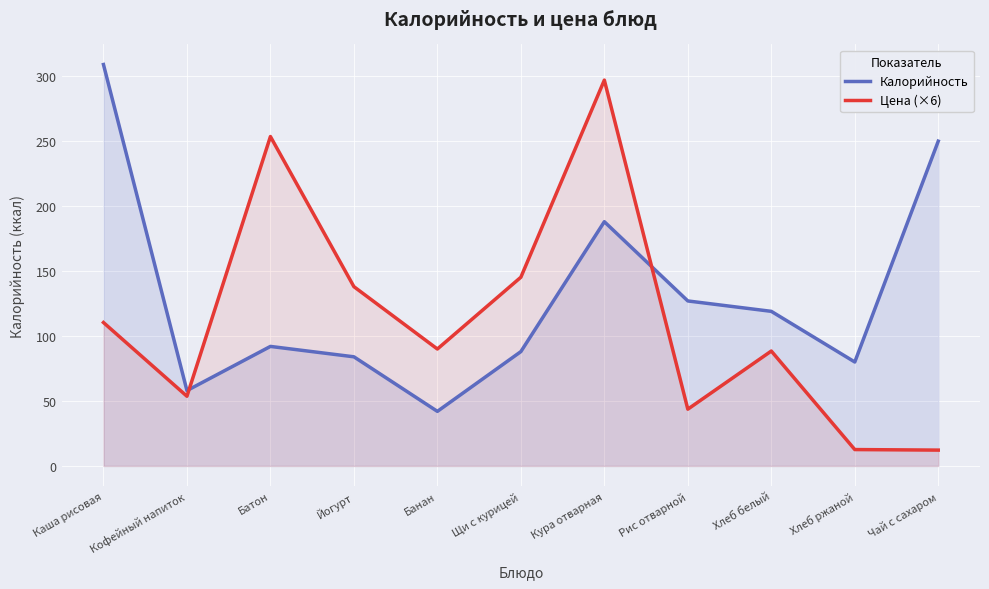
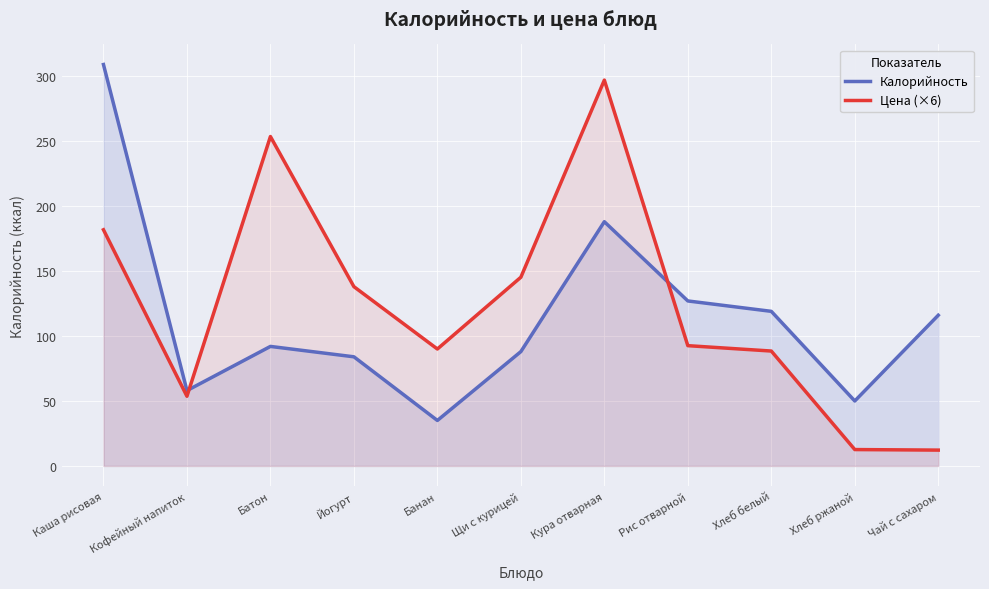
  {
    "Калорийность": {
      "Каша рисовая": 309,
      "Кофейный напиток": 58,
      "Батон": 92,
      "Йогурт": 84,
-     "Банан": 42,
+     "Банан": 35,
      "Щи с курицей": 88,
      "Кура отварная": 188,
      "Рис отварной": 127,
      "Хлеб белый": 119,
-     "Хлеб ржаной": 80,
-     "Чай с сахаром": 250
+     "Хлеб ржаной": 50,
+     "Чай с сахаром": 116
    },
    "Цена (×6)": {
-     "Каша рисовая": 110,
+     "Каша рисовая": 182,
      "Кофейный напиток": 54,
      "Батон": 254,
      "Йогурт": 138,
      "Банан": 90,
      "Щи с курицей": 145,
      "Кура отварная": 297,
-     "Рис отварной": 44,
+     "Рис отварной": 93,
      "Хлеб белый": 88,
      "Хлеб ржаной": 13,
      "Чай с сахаром": 12
    }
  }
